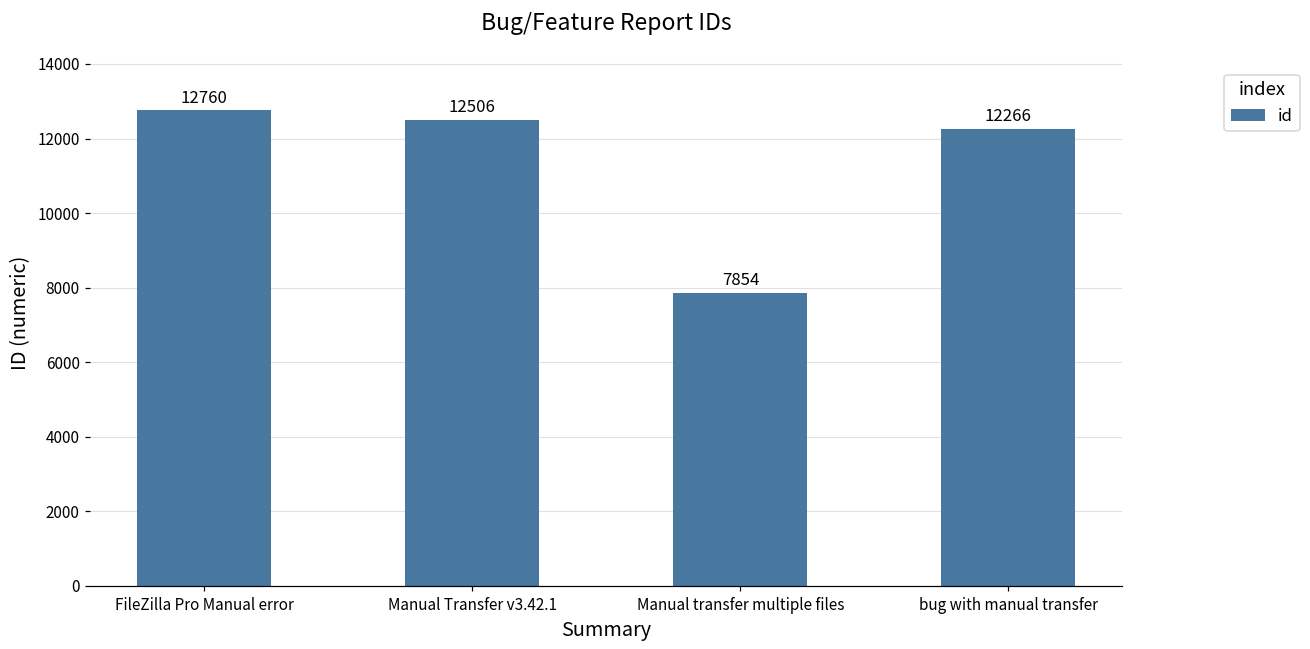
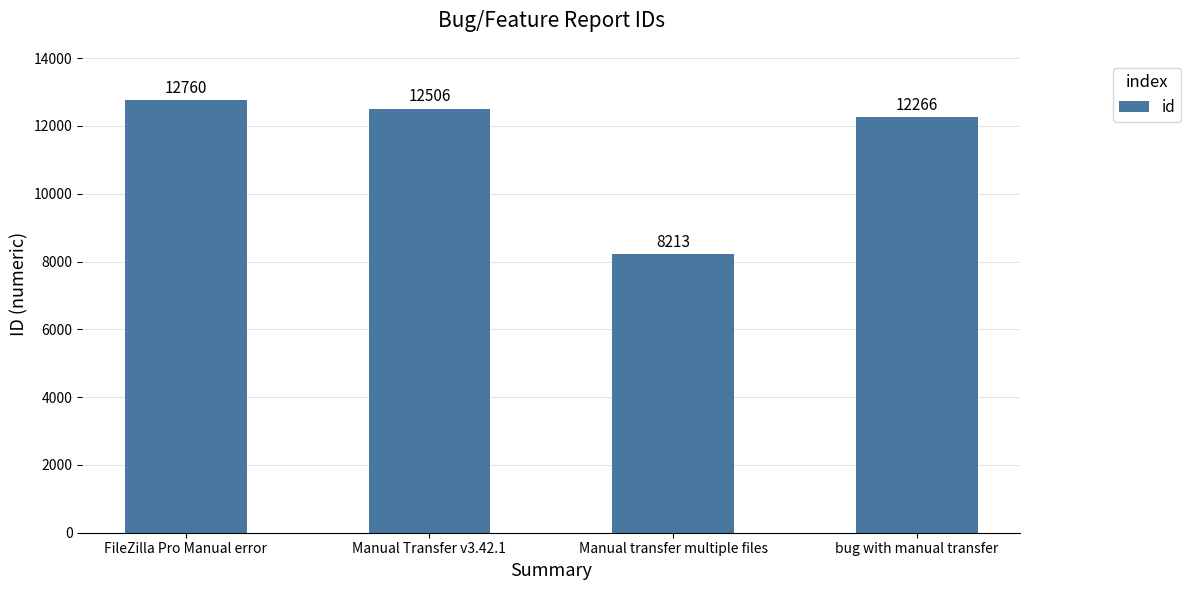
  {
    "FileZilla Pro Manual error": 12760,
    "Manual Transfer v3.42.1": 12506,
-   "Manual transfer multiple files": 7854,
+   "Manual transfer multiple files": 8213,
    "bug with manual transfer": 12266
  }
